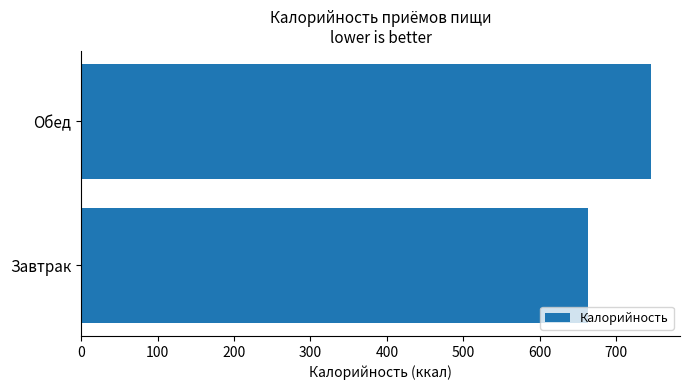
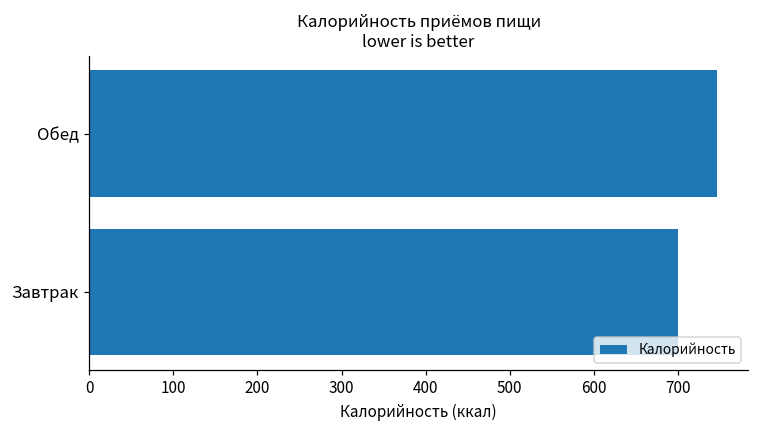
  {
    "Обед": 750,
-   "Завтрак": 660
+   "Завтрак": 700
  }
